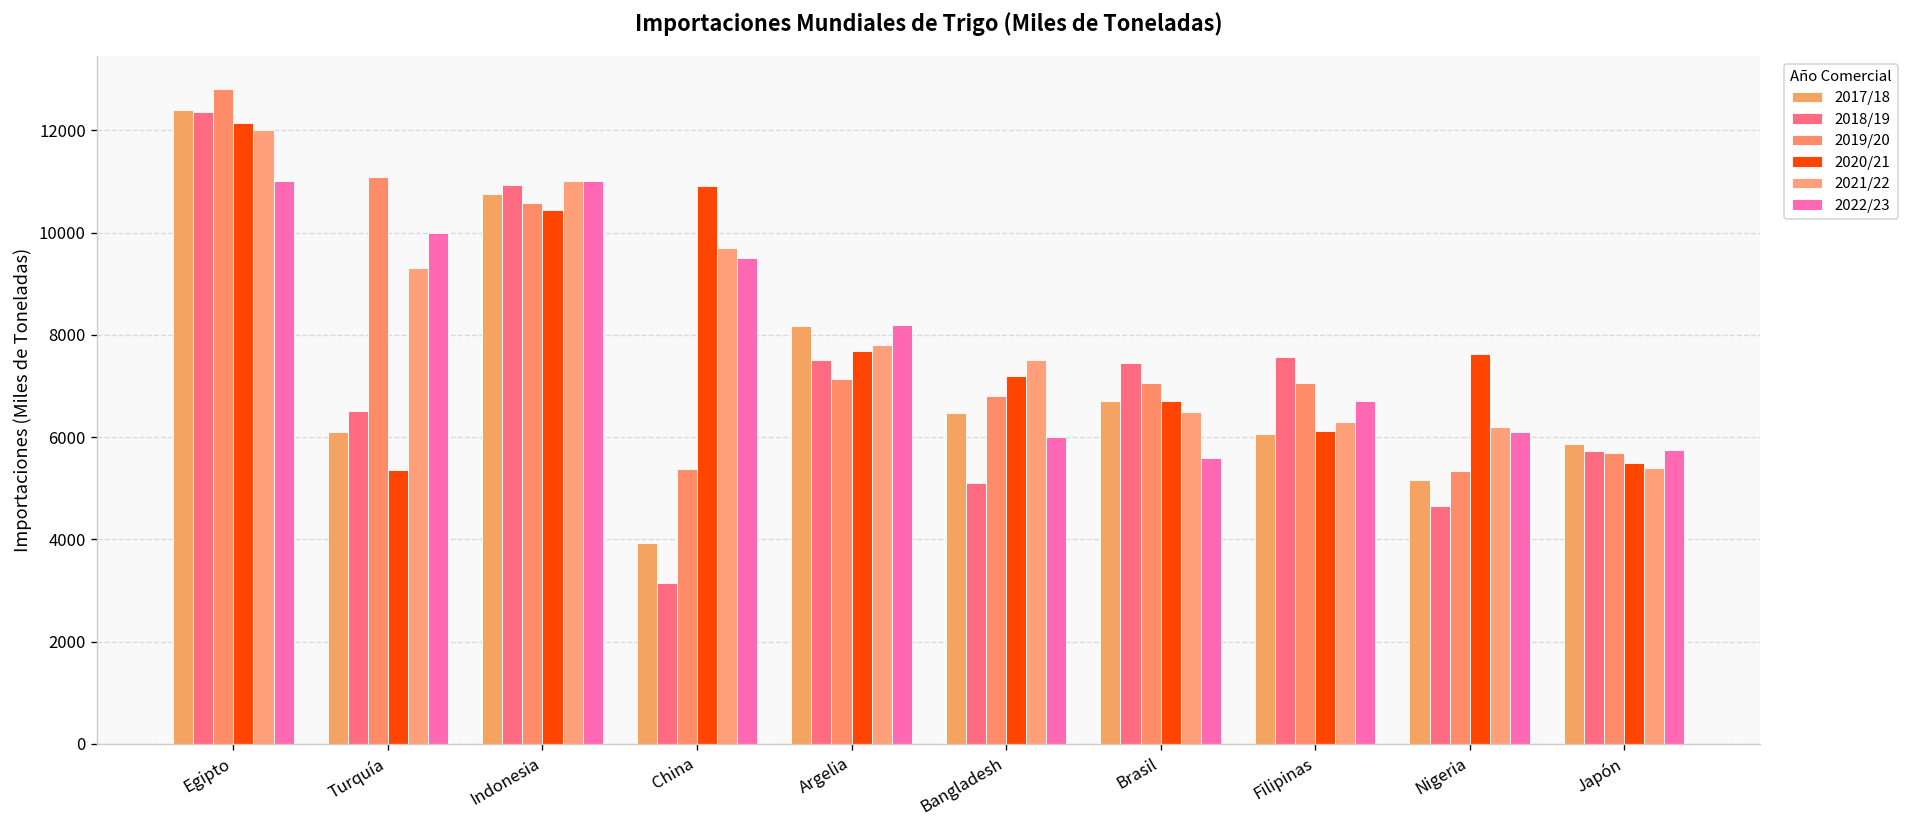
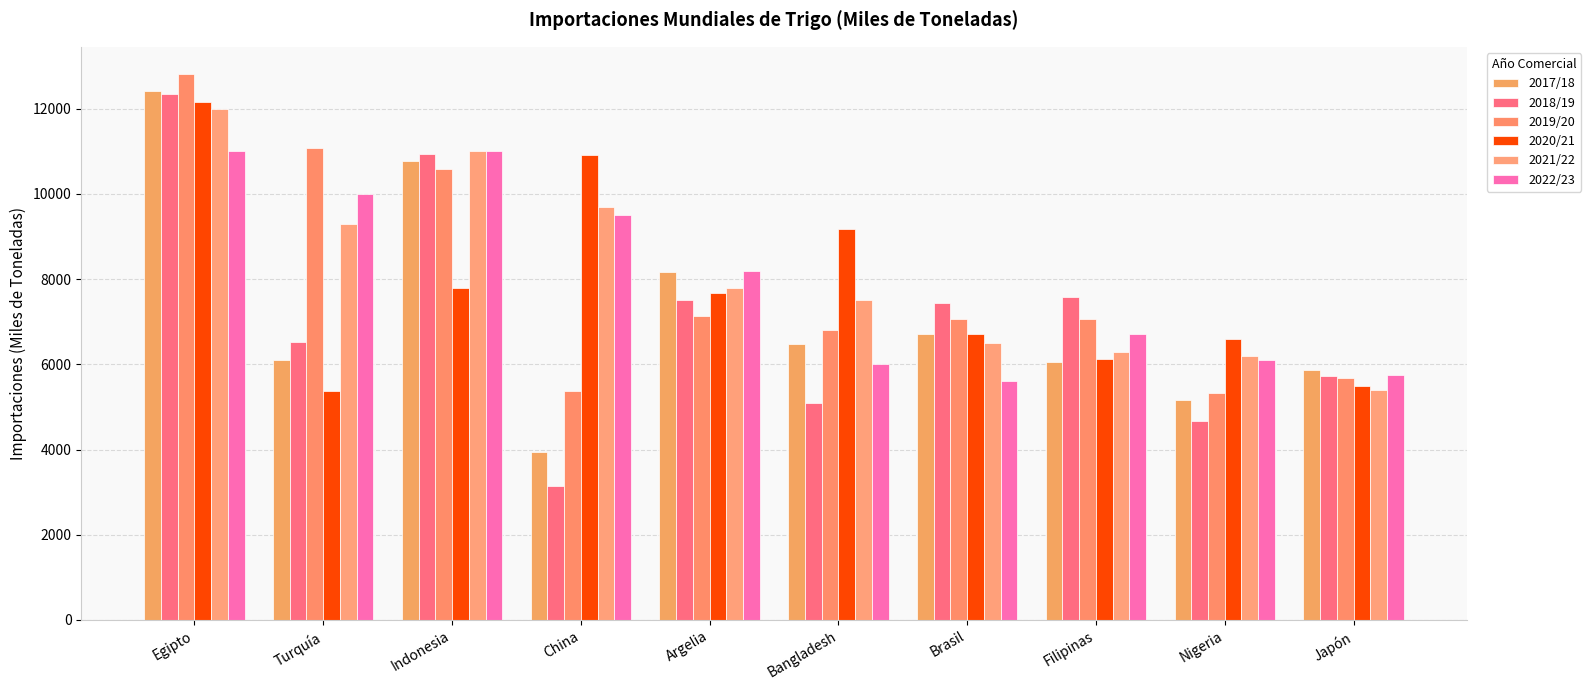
  {
    "2020/21": {
      "Egipto": 12100,
      "Turquía": 5400,
-     "Indonesia": 10500,
+     "Indonesia": 7800,
      "China": 10900,
      "Argelia": 7700,
-     "Bangladesh": 7200,
+     "Bangladesh": 9200,
      "Brasil": 6700,
      "Filipinas": 6100,
-     "Nigeria": 7600,
+     "Nigeria": 6600,
      "Japón": 5500
    }
  }
